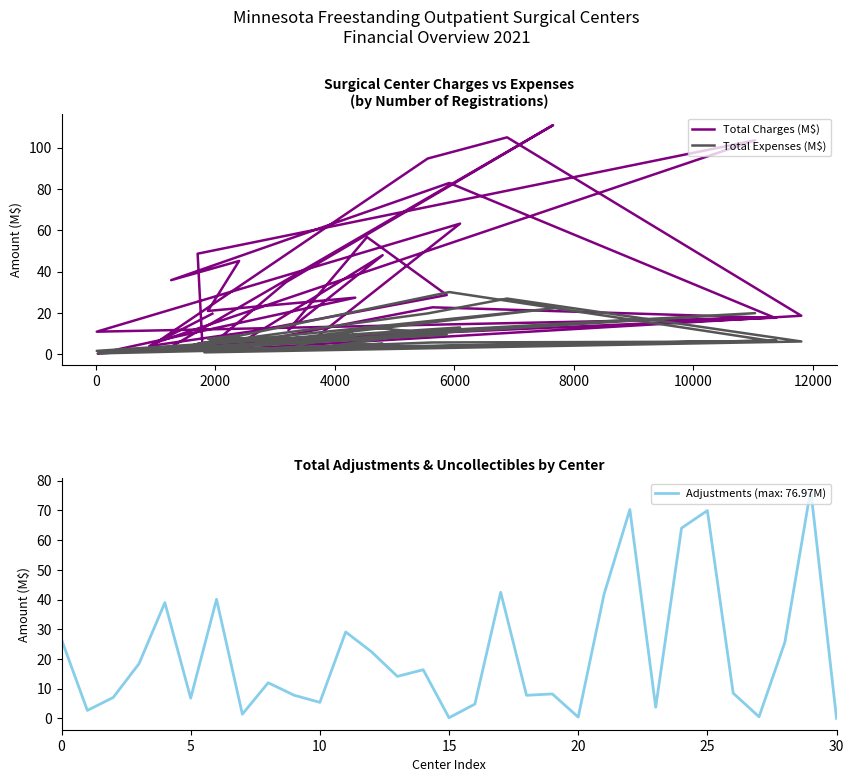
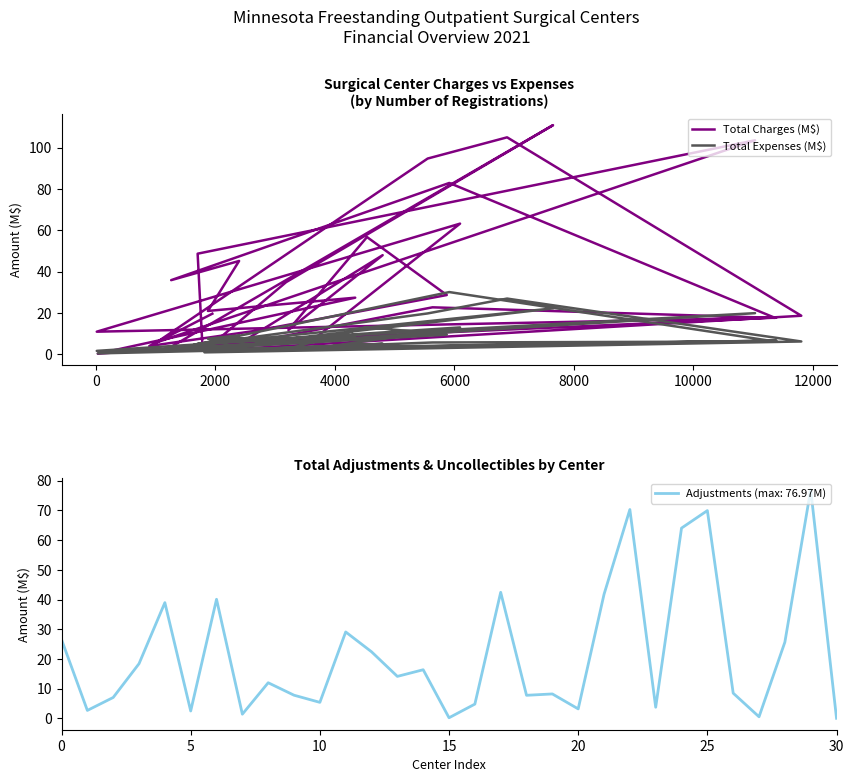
  {
    "Total Adjustments & Uncollectibles by Center": {
      "0": 27,
-     "5": 7,
+     "5": 2,
      "10": 5,
      "15": 0,
-     "20": 0,
+     "20": 3,
      "25": 70,
      "30": 0
    }
  }
